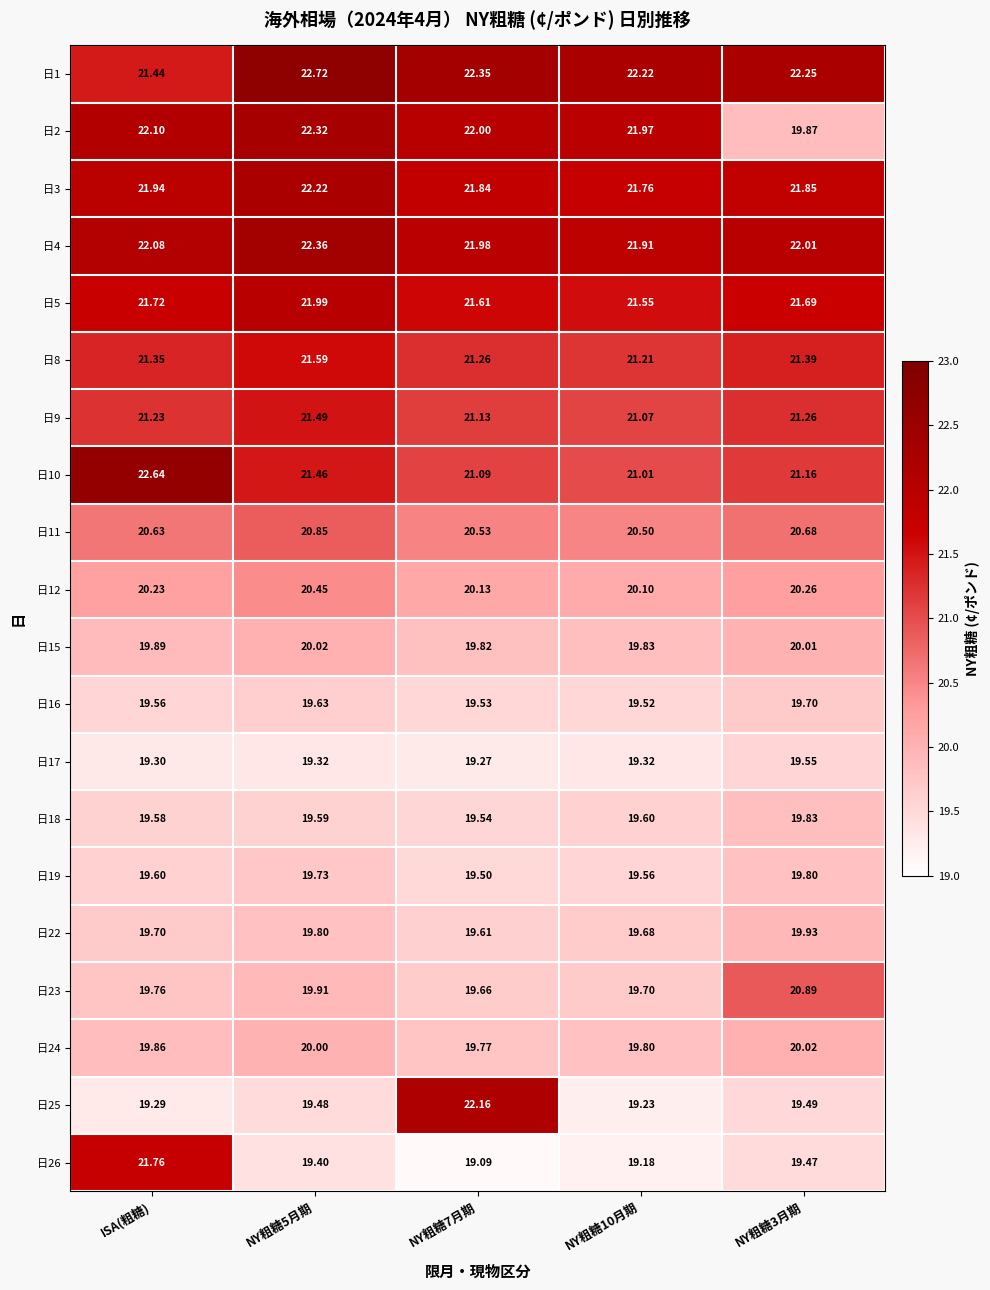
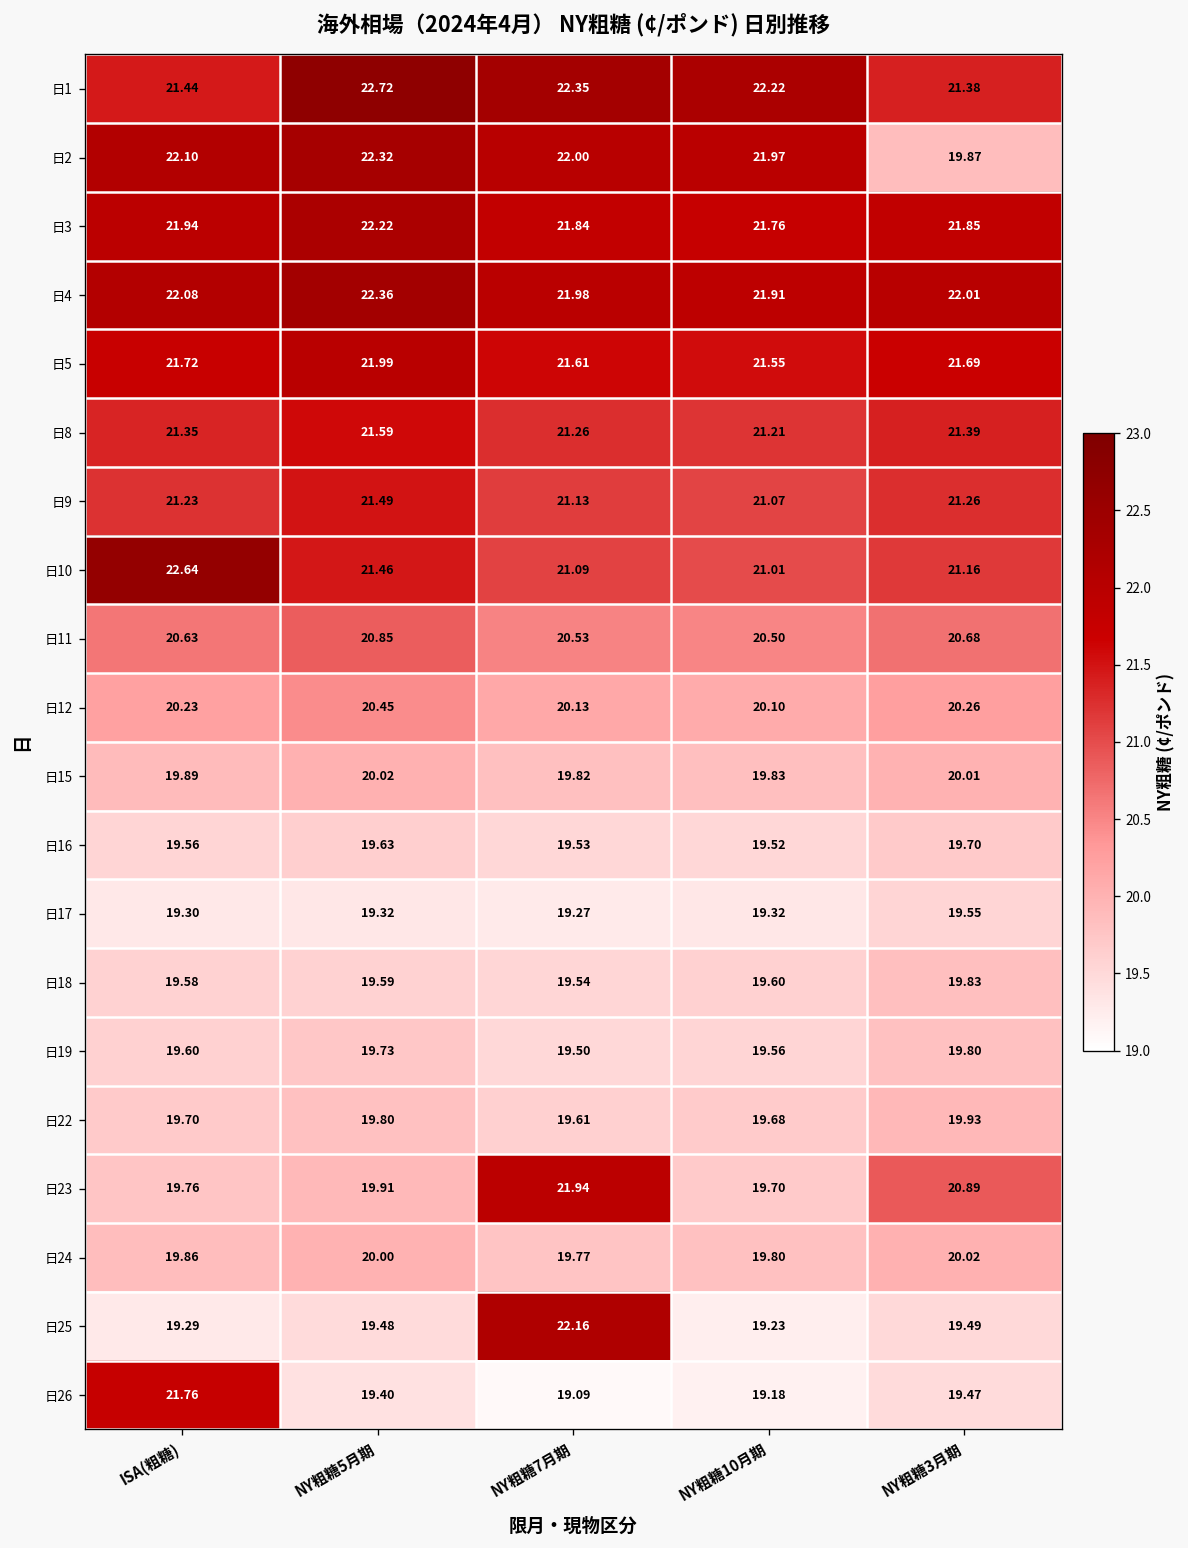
  {
    "日1": {
      "ISA(粗糖)": 21.44,
      "NY粗糖5月期": 22.72,
      "NY粗糖7月期": 22.35,
      "NY粗糖10月期": 22.22,
-     "NY粗糖3月期": 22.25
+     "NY粗糖3月期": 21.38
    },
    "日2": {
      "ISA(粗糖)": 22.10,
      "NY粗糖5月期": 22.32,
      "NY粗糖7月期": 22.00,
      "NY粗糖10月期": 21.97,
      "NY粗糖3月期": 19.87
    },
    "日3": {
      "ISA(粗糖)": 21.94,
      "NY粗糖5月期": 22.22,
      "NY粗糖7月期": 21.84,
      "NY粗糖10月期": 21.76,
      "NY粗糖3月期": 21.85
    },
    "日4": {
      "ISA(粗糖)": 22.08,
      "NY粗糖5月期": 22.36,
      "NY粗糖7月期": 21.98,
      "NY粗糖10月期": 21.91,
      "NY粗糖3月期": 22.01
    },
    "日5": {
      "ISA(粗糖)": 21.72,
      "NY粗糖5月期": 21.99,
      "NY粗糖7月期": 21.61,
      "NY粗糖10月期": 21.55,
      "NY粗糖3月期": 21.69
    },
    "日8": {
      "ISA(粗糖)": 21.35,
      "NY粗糖5月期": 21.59,
      "NY粗糖7月期": 21.26,
      "NY粗糖10月期": 21.21,
      "NY粗糖3月期": 21.39
    },
    "日9": {
      "ISA(粗糖)": 21.23,
      "NY粗糖5月期": 21.49,
      "NY粗糖7月期": 21.13,
      "NY粗糖10月期": 21.07,
      "NY粗糖3月期": 21.26
    },
    "日10": {
      "ISA(粗糖)": 22.64,
      "NY粗糖5月期": 21.46,
      "NY粗糖7月期": 21.09,
      "NY粗糖10月期": 21.01,
      "NY粗糖3月期": 21.16
    },
    "日11": {
      "ISA(粗糖)": 20.63,
      "NY粗糖5月期": 20.85,
      "NY粗糖7月期": 20.53,
      "NY粗糖10月期": 20.50,
      "NY粗糖3月期": 20.68
    },
    "日12": {
      "ISA(粗糖)": 20.23,
      "NY粗糖5月期": 20.45,
      "NY粗糖7月期": 20.13,
      "NY粗糖10月期": 20.10,
      "NY粗糖3月期": 20.26
    },
    "日15": {
      "ISA(粗糖)": 19.89,
      "NY粗糖5月期": 20.02,
      "NY粗糖7月期": 19.82,
      "NY粗糖10月期": 19.83,
      "NY粗糖3月期": 20.01
    },
    "日16": {
      "ISA(粗糖)": 19.56,
      "NY粗糖5月期": 19.63,
      "NY粗糖7月期": 19.53,
      "NY粗糖10月期": 19.52,
      "NY粗糖3月期": 19.70
    },
    "日17": {
      "ISA(粗糖)": 19.30,
      "NY粗糖5月期": 19.32,
      "NY粗糖7月期": 19.27,
      "NY粗糖10月期": 19.32,
      "NY粗糖3月期": 19.55
    },
    "日18": {
      "ISA(粗糖)": 19.58,
      "NY粗糖5月期": 19.59,
      "NY粗糖7月期": 19.54,
      "NY粗糖10月期": 19.60,
      "NY粗糖3月期": 19.83
    },
    "日19": {
      "ISA(粗糖)": 19.60,
      "NY粗糖5月期": 19.73,
      "NY粗糖7月期": 19.50,
      "NY粗糖10月期": 19.56,
      "NY粗糖3月期": 19.80
    },
    "日22": {
      "ISA(粗糖)": 19.70,
      "NY粗糖5月期": 19.80,
      "NY粗糖7月期": 19.61,
      "NY粗糖10月期": 19.68,
      "NY粗糖3月期": 19.93
    },
    "日23": {
      "ISA(粗糖)": 19.76,
      "NY粗糖5月期": 19.91,
-     "NY粗糖7月期": 19.66,
+     "NY粗糖7月期": 21.94,
      "NY粗糖10月期": 19.70,
      "NY粗糖3月期": 20.89
    },
    "日24": {
      "ISA(粗糖)": 19.86,
      "NY粗糖5月期": 20.00,
      "NY粗糖7月期": 19.77,
      "NY粗糖10月期": 19.80,
      "NY粗糖3月期": 20.02
    },
    "日25": {
      "ISA(粗糖)": 19.29,
      "NY粗糖5月期": 19.48,
      "NY粗糖7月期": 22.16,
      "NY粗糖10月期": 19.23,
      "NY粗糖3月期": 19.49
    },
    "日26": {
      "ISA(粗糖)": 21.76,
      "NY粗糖5月期": 19.40,
      "NY粗糖7月期": 19.09,
      "NY粗糖10月期": 19.18,
      "NY粗糖3月期": 19.47
    }
  }
